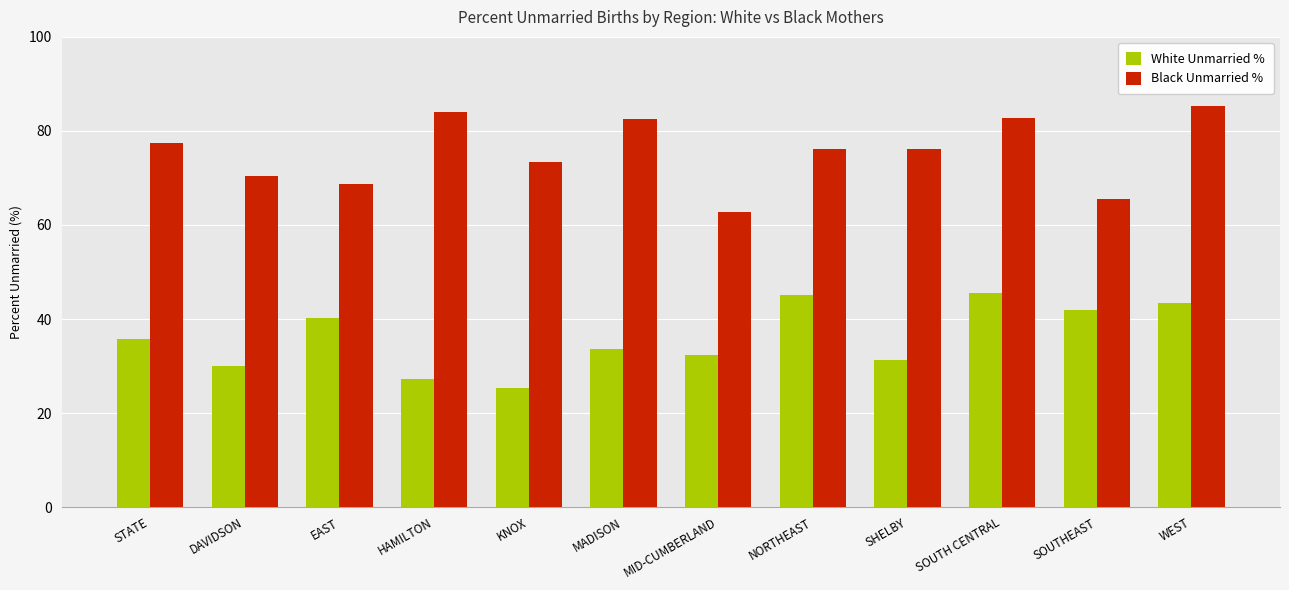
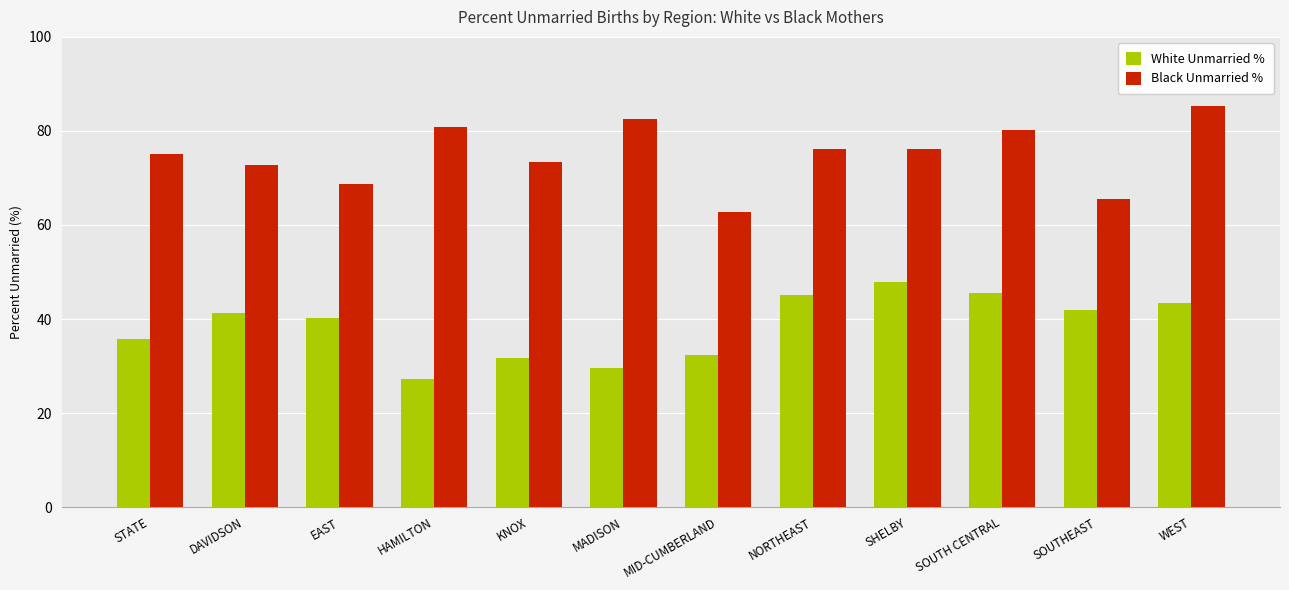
  {
    "White Unmarried %": {
      "STATE": 36,
-     "DAVIDSON": 30,
+     "DAVIDSON": 41,
      "EAST": 40,
      "HAMILTON": 27,
-     "KNOX": 25,
-     "MADISON": 34,
+     "KNOX": 32,
+     "MADISON": 30,
      "MID-CUMBERLAND": 32,
      "NORTHEAST": 45,
-     "SHELBY": 31,
+     "SHELBY": 48,
      "SOUTH CENTRAL": 45,
      "SOUTHEAST": 42,
      "WEST": 43
    },
    "Black Unmarried %": {
-     "STATE": 77,
-     "DAVIDSON": 70,
+     "STATE": 75,
+     "DAVIDSON": 73,
      "EAST": 69,
-     "HAMILTON": 84,
+     "HAMILTON": 81,
      "KNOX": 73,
      "MADISON": 82,
      "MID-CUMBERLAND": 63,
      "NORTHEAST": 76,
      "SHELBY": 76,
-     "SOUTH CENTRAL": 83,
+     "SOUTH CENTRAL": 80,
      "SOUTHEAST": 66,
      "WEST": 85
    }
  }
